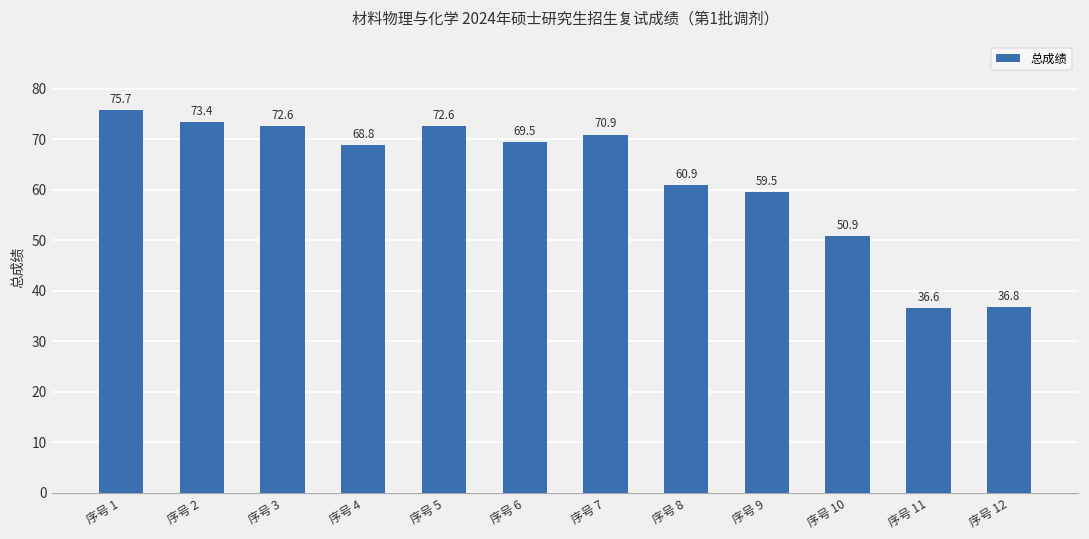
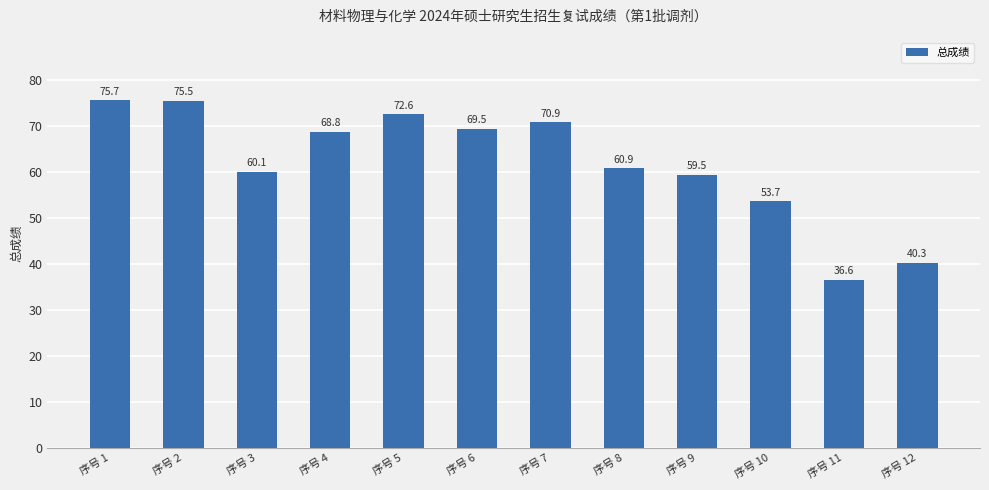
  {
    "序号 1": 75.7,
-   "序号 2": 73.4,
-   "序号 3": 72.6,
+   "序号 2": 75.5,
+   "序号 3": 60.1,
    "序号 4": 68.8,
    "序号 5": 72.6,
    "序号 6": 69.5,
    "序号 7": 70.9,
    "序号 8": 60.9,
    "序号 9": 59.5,
-   "序号 10": 50.9,
+   "序号 10": 53.7,
    "序号 11": 36.6,
-   "序号 12": 36.8
+   "序号 12": 40.3
  }
